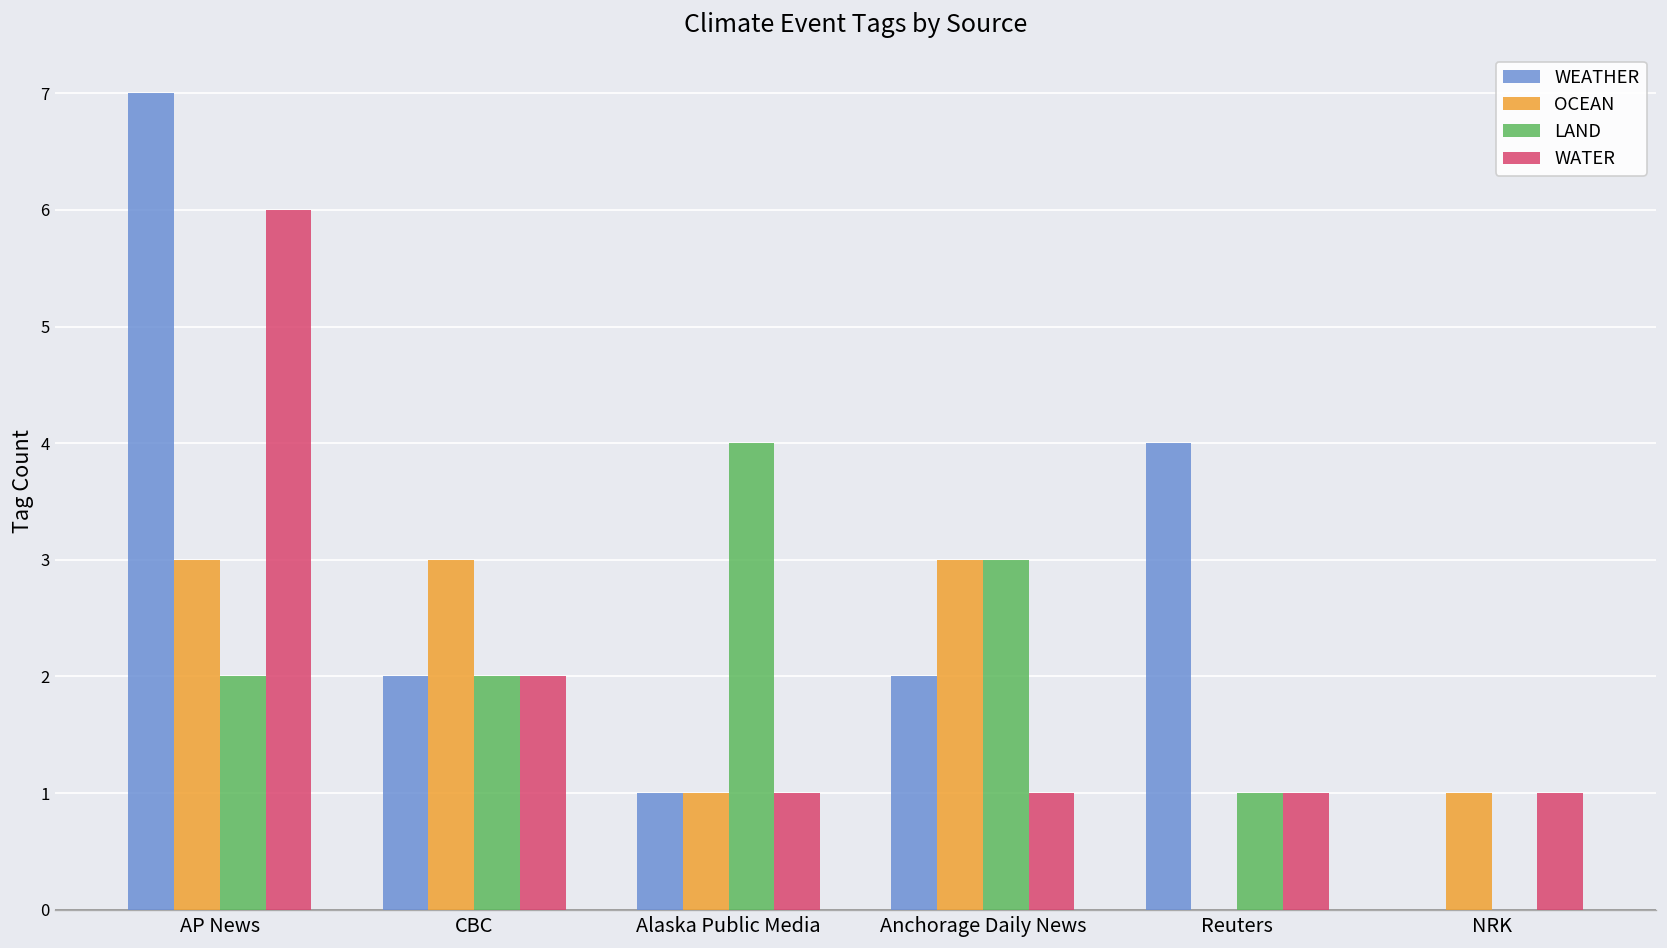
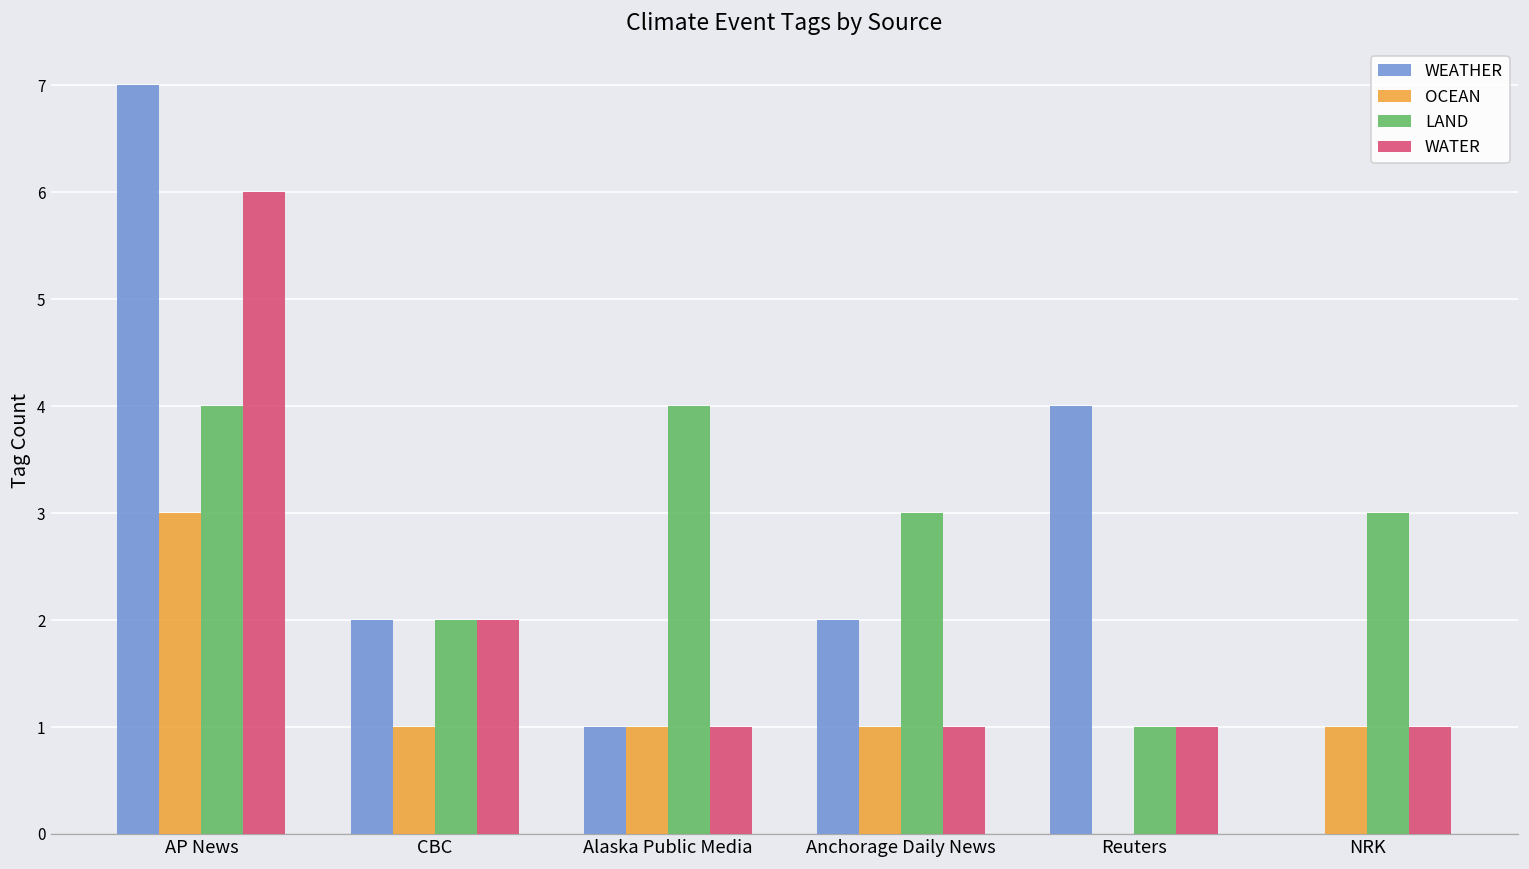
  {
    "WEATHER": {
      "AP News": 7,
      "CBC": 2,
      "Alaska Public Media": 1,
      "Anchorage Daily News": 2,
      "Reuters": 4,
      "NRK": 0
    },
    "OCEAN": {
      "AP News": 3,
-     "CBC": 3,
+     "CBC": 1,
      "Alaska Public Media": 1,
-     "Anchorage Daily News": 3,
+     "Anchorage Daily News": 1,
      "Reuters": 0,
      "NRK": 1
    },
    "LAND": {
-     "AP News": 2,
+     "AP News": 4,
      "CBC": 2,
      "Alaska Public Media": 4,
      "Anchorage Daily News": 3,
      "Reuters": 1,
-     "NRK": 0
+     "NRK": 3
    },
    "WATER": {
      "AP News": 6,
      "CBC": 2,
      "Alaska Public Media": 1,
      "Anchorage Daily News": 1,
      "Reuters": 1,
      "NRK": 1
    }
  }
